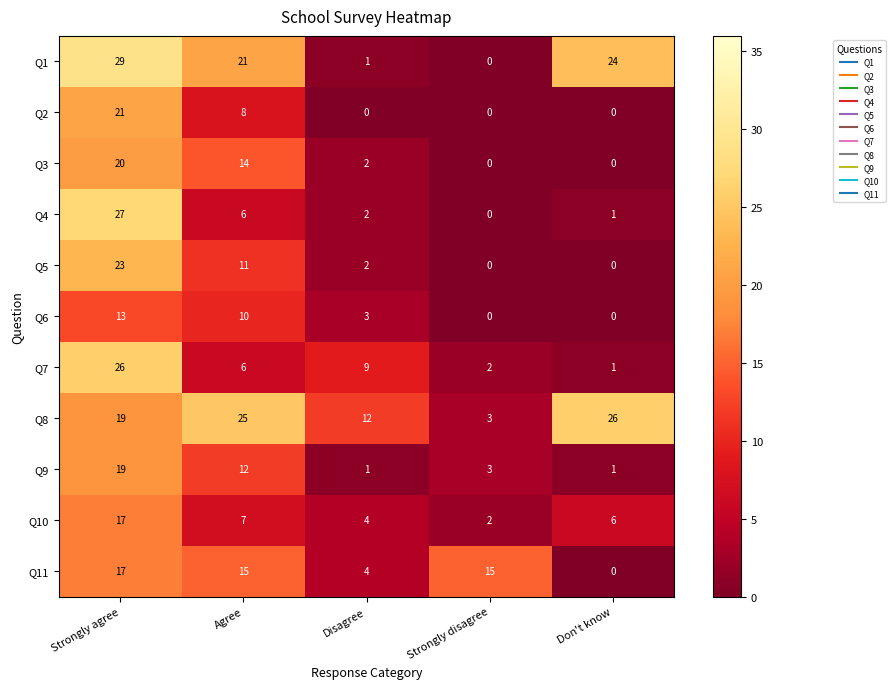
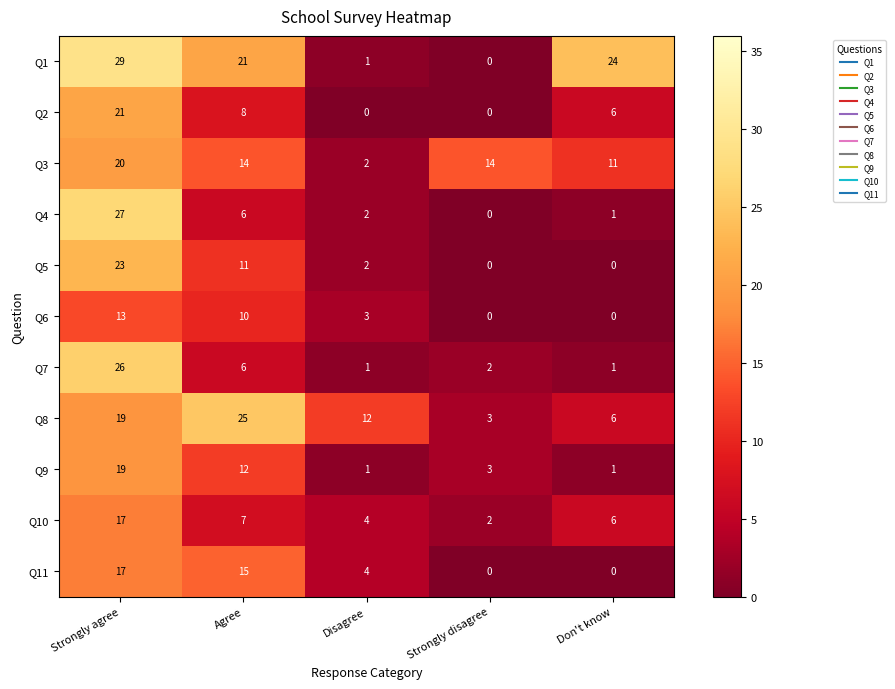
  {
    "Q1": {
      "Strongly agree": 29,
      "Agree": 21,
      "Disagree": 1,
      "Strongly disagree": 0,
      "Don't know": 24
    },
    "Q2": {
      "Strongly agree": 21,
      "Agree": 8,
      "Disagree": 0,
      "Strongly disagree": 0,
-     "Don't know": 0
+     "Don't know": 6
    },
    "Q3": {
      "Strongly agree": 20,
      "Agree": 14,
      "Disagree": 2,
-     "Strongly disagree": 0,
-     "Don't know": 0
+     "Strongly disagree": 14,
+     "Don't know": 11
    },
    "Q4": {
      "Strongly agree": 27,
      "Agree": 6,
      "Disagree": 2,
      "Strongly disagree": 0,
      "Don't know": 1
    },
    "Q5": {
      "Strongly agree": 23,
      "Agree": 11,
      "Disagree": 2,
      "Strongly disagree": 0,
      "Don't know": 0
    },
    "Q6": {
      "Strongly agree": 13,
      "Agree": 10,
      "Disagree": 3,
      "Strongly disagree": 0,
      "Don't know": 0
    },
    "Q7": {
      "Strongly agree": 26,
      "Agree": 6,
-     "Disagree": 9,
+     "Disagree": 1,
      "Strongly disagree": 2,
      "Don't know": 1
    },
    "Q8": {
      "Strongly agree": 19,
      "Agree": 25,
      "Disagree": 12,
      "Strongly disagree": 3,
-     "Don't know": 26
+     "Don't know": 6
    },
    "Q9": {
      "Strongly agree": 19,
      "Agree": 12,
      "Disagree": 1,
      "Strongly disagree": 3,
      "Don't know": 1
    },
    "Q10": {
      "Strongly agree": 17,
      "Agree": 7,
      "Disagree": 4,
      "Strongly disagree": 2,
      "Don't know": 6
    },
    "Q11": {
      "Strongly agree": 17,
      "Agree": 15,
      "Disagree": 4,
-     "Strongly disagree": 15,
+     "Strongly disagree": 0,
      "Don't know": 0
    }
  }
